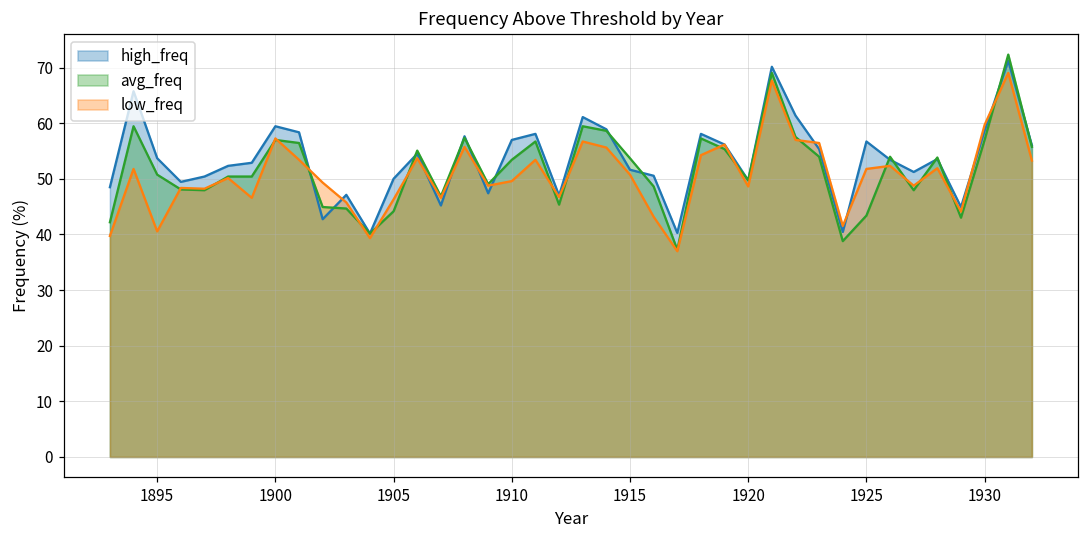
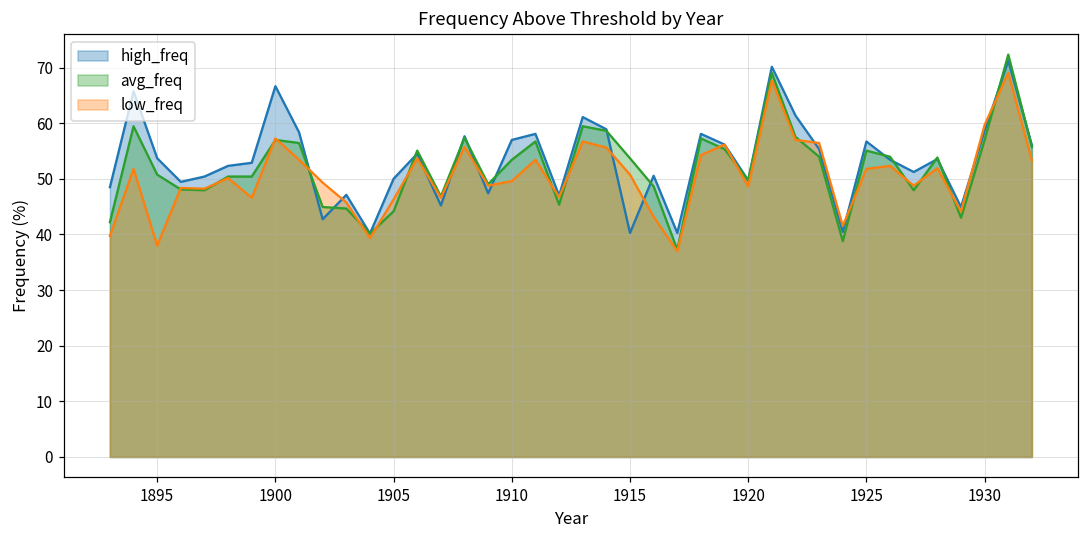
  {
    "high_freq": {
      "1895": 54,
-     "1900": 59,
+     "1900": 67,
      "1905": 50,
      "1910": 57,
-     "1915": 52,
+     "1915": 40,
      "1925": 57,
      "1930": 59
    },
    "avg_freq": {
      "1895": 51,
      "1905": 44,
      "1910": 53,
      "1915": 54,
-     "1925": 43,
+     "1925": 55,
      "1930": 57
    },
    "low_freq": {
-     "1895": 41,
+     "1895": 38,
      "1905": 46,
      "1910": 50,
      "1915": 51,
      "1920": 49,
      "1925": 52,
      "1930": 60
    }
  }
